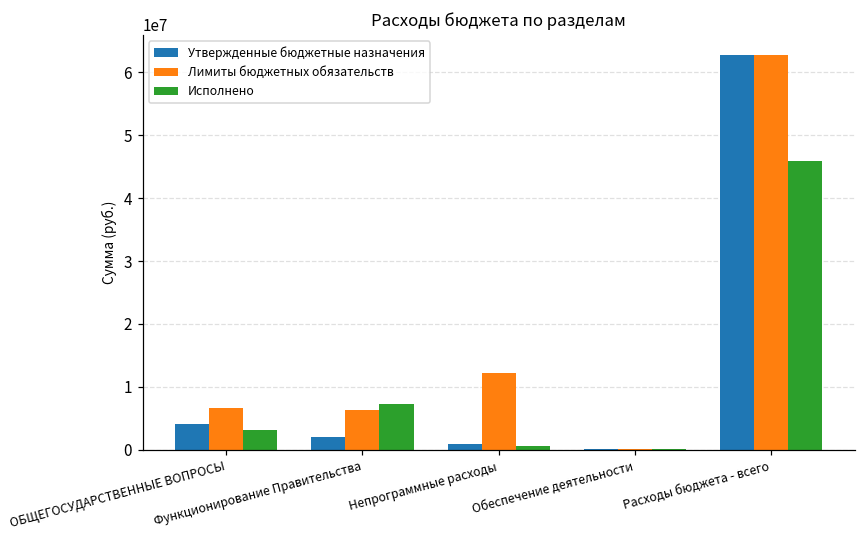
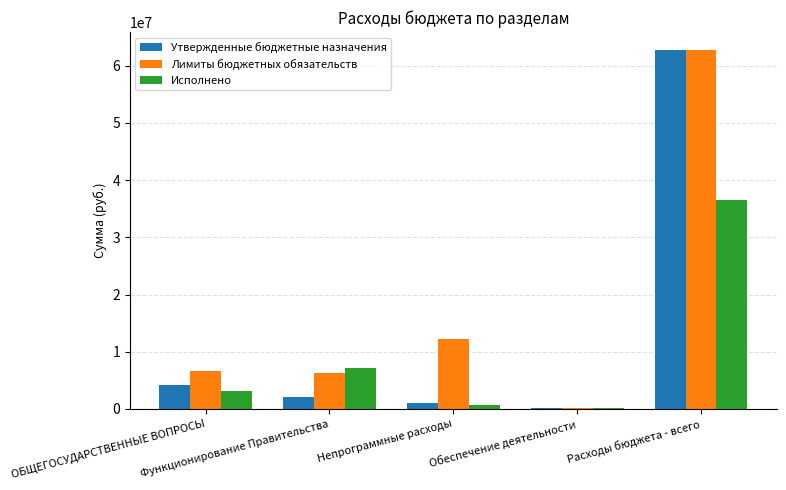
  {
    "Утвержденные бюджетные назначения": {
      "ОБЩЕГОСУДАРСТВЕННЫЕ ВОПРОСЫ": 4000000,
      "Функционирование Правительства": 2000000,
      "Непрограммные расходы": 1000000,
      "Расходы бюджета - всего": 63000000
    },
    "Лимиты бюджетных обязательств": {
      "ОБЩЕГОСУДАРСТВЕННЫЕ ВОПРОСЫ": 7000000,
      "Функционирование Правительства": 6000000,
      "Непрограммные расходы": 12000000,
      "Расходы бюджета - всего": 63000000
    },
    "Исполнено": {
      "ОБЩЕГОСУДАРСТВЕННЫЕ ВОПРОСЫ": 3000000,
      "Функционирование Правительства": 7000000,
      "Непрограммные расходы": 1000000,
-     "Расходы бюджета - всего": 46000000
+     "Расходы бюджета - всего": 37000000
    }
  }
